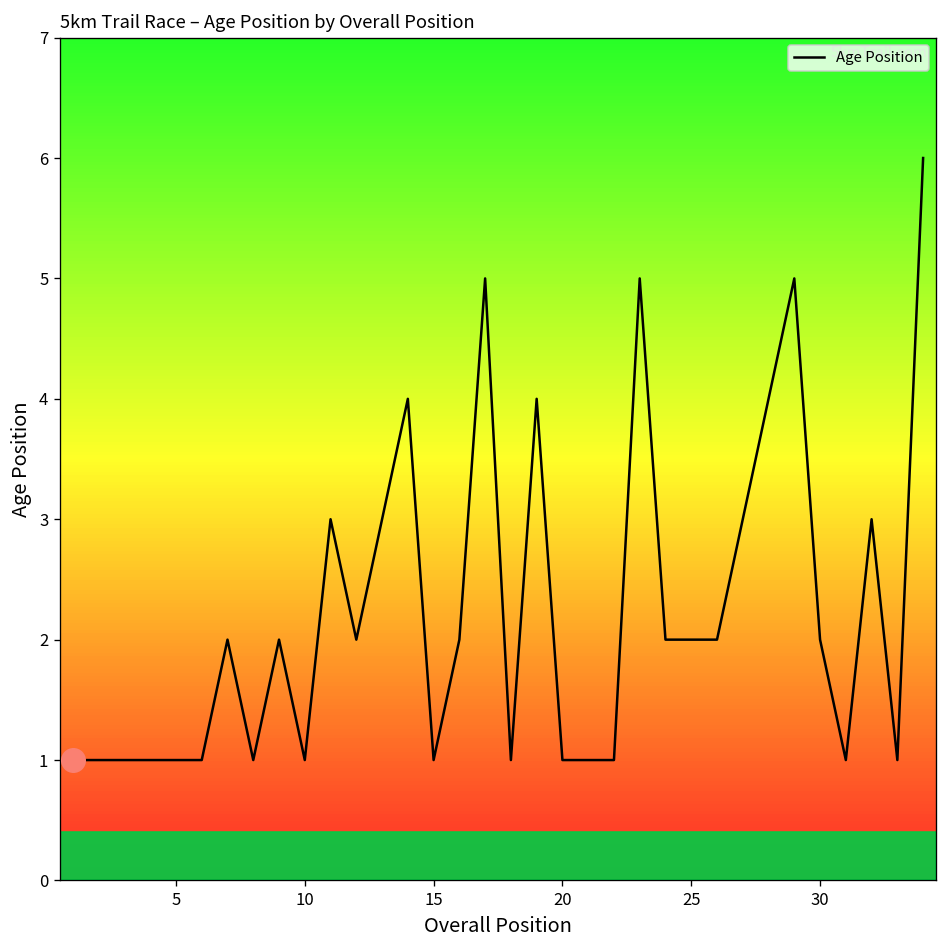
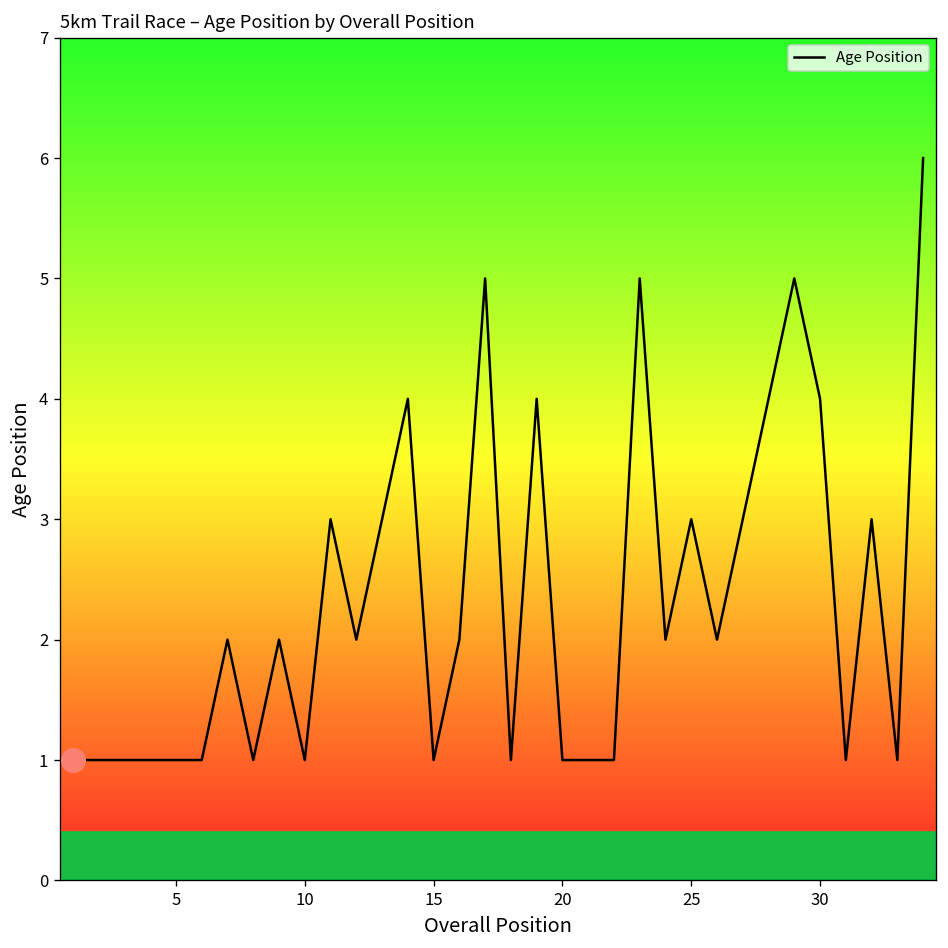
  {
    "Age Position": {
      "5": 1,
      "10": 1,
      "15": 1,
      "20": 1,
-     "25": 2,
-     "30": 2
+     "25": 3,
+     "30": 4
    }
  }
